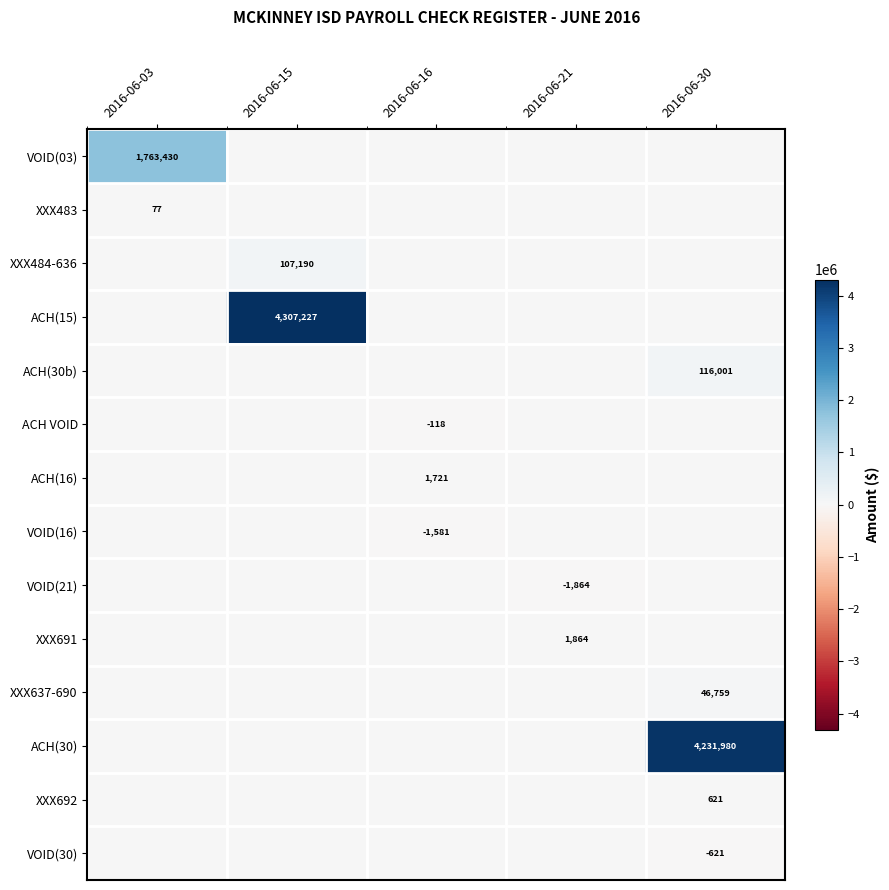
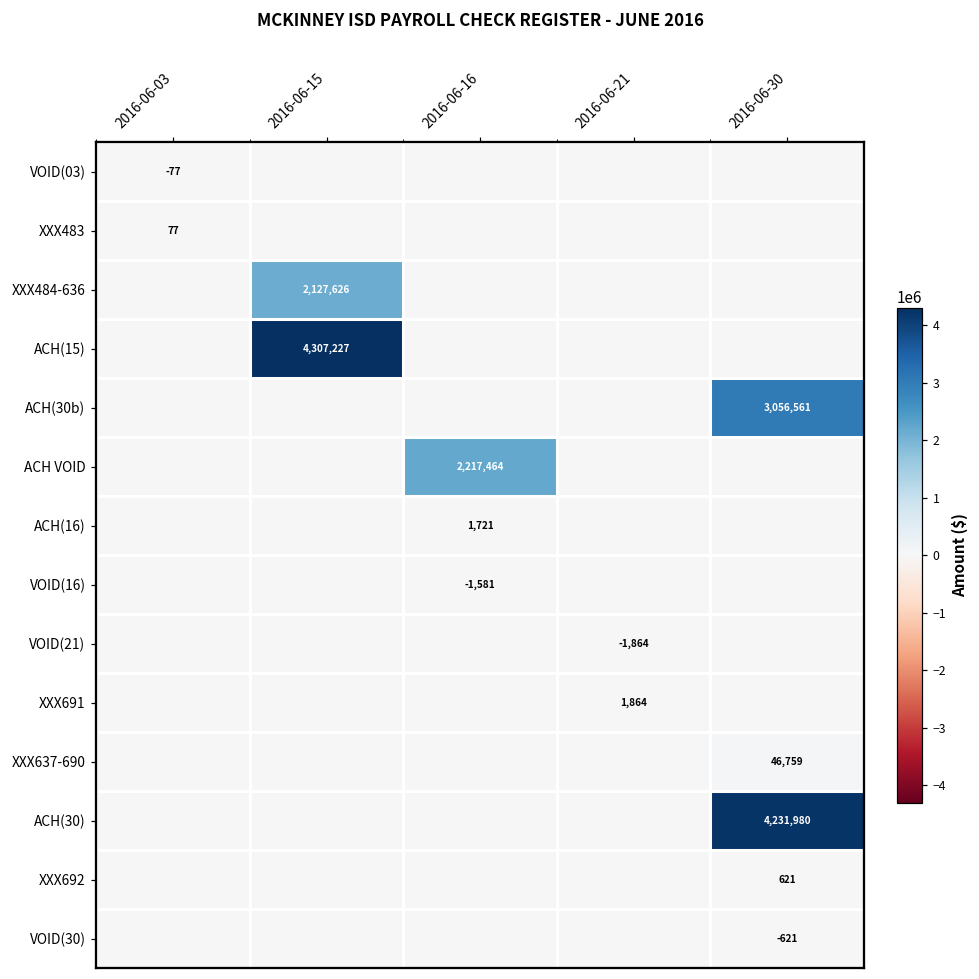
  {
    "VOID(03)": {
-     "2016-06-03": "1,763,430"
+     "2016-06-03": "-77"
    },
    "XXX483": {
      "2016-06-03": "77"
    },
    "XXX484-636": {
-     "2016-06-15": "107,190"
+     "2016-06-15": "2,127,626"
    },
    "ACH(15)": {
      "2016-06-15": "4,307,227"
    },
    "ACH(30b)": {
-     "2016-06-30": "116,001"
+     "2016-06-30": "3,056,561"
    },
    "ACH VOID": {
-     "2016-06-16": "-118"
+     "2016-06-16": "2,217,464"
    },
    "ACH(16)": {
      "2016-06-16": "1,721"
    },
    "VOID(16)": {
      "2016-06-16": "-1,581"
    },
    "VOID(21)": {
      "2016-06-21": "-1,864"
    },
    "XXX691": {
      "2016-06-21": "1,864"
    },
    "XXX637-690": {
      "2016-06-30": "46,759"
    },
    "ACH(30)": {
      "2016-06-30": "4,231,980"
    },
    "XXX692": {
      "2016-06-30": "621"
    },
    "VOID(30)": {
      "2016-06-30": "-621"
    }
  }
